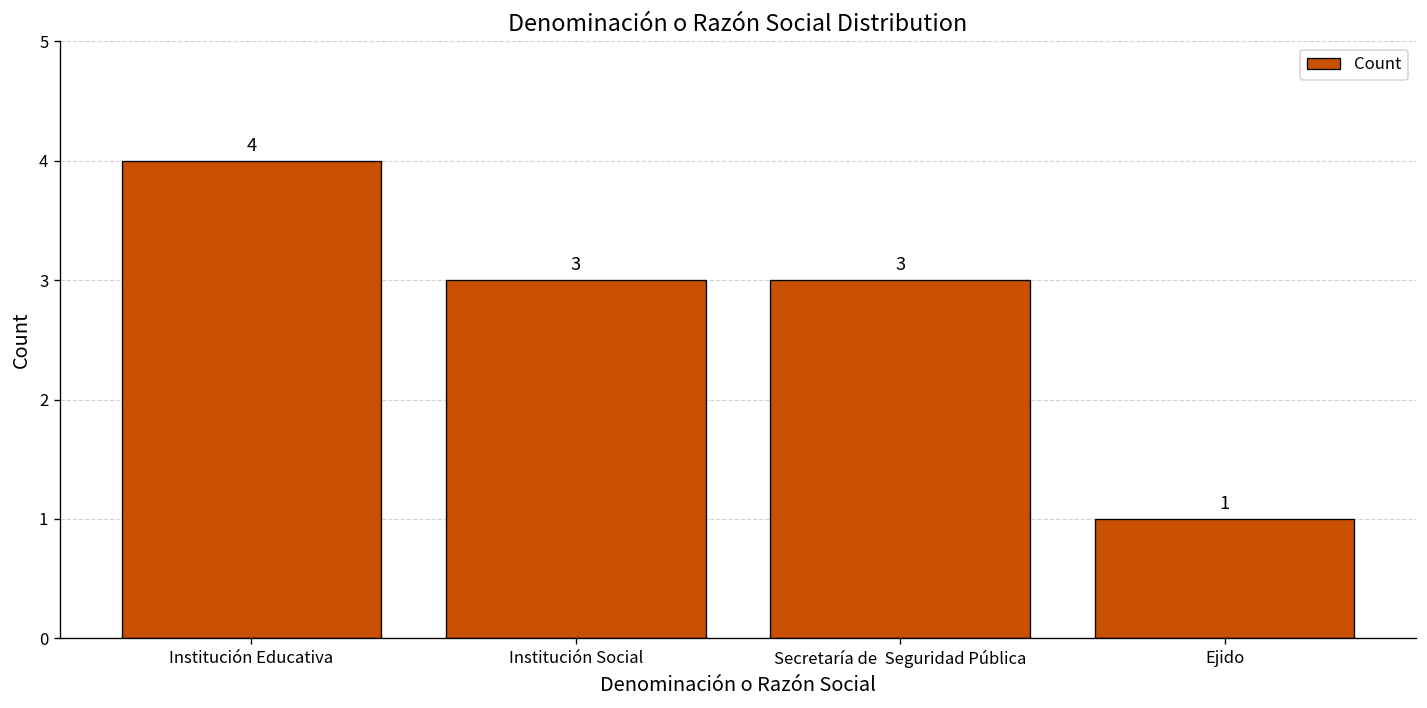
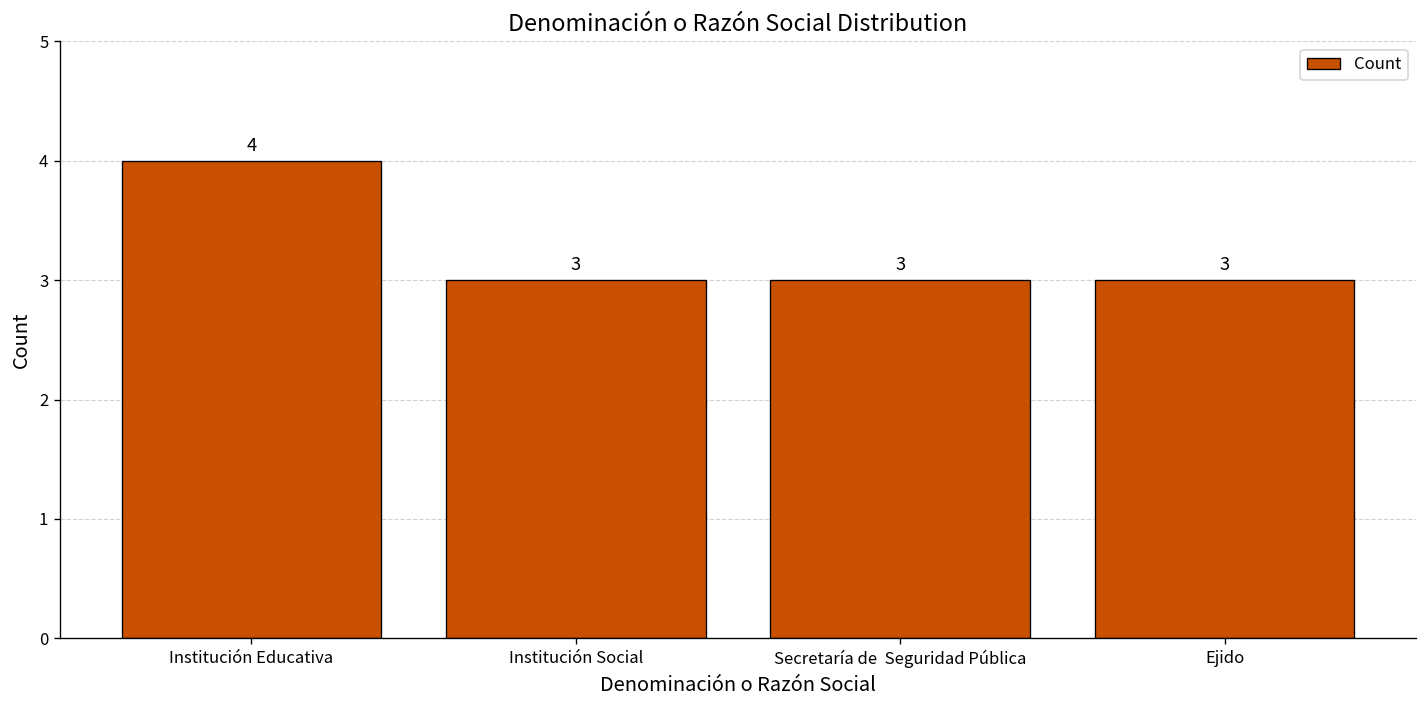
  {
    "Institución Educativa": 4,
    "Institución Social": 3,
    "Secretaría de Seguridad Pública": 3,
-   "Ejido": 1
+   "Ejido": 3
  }
